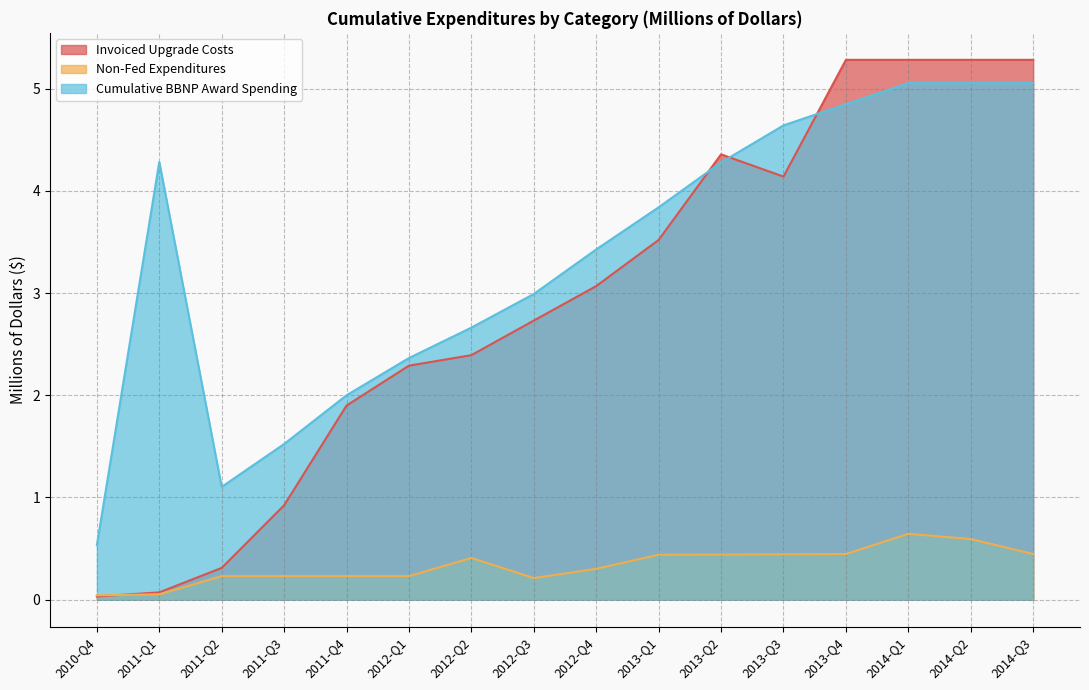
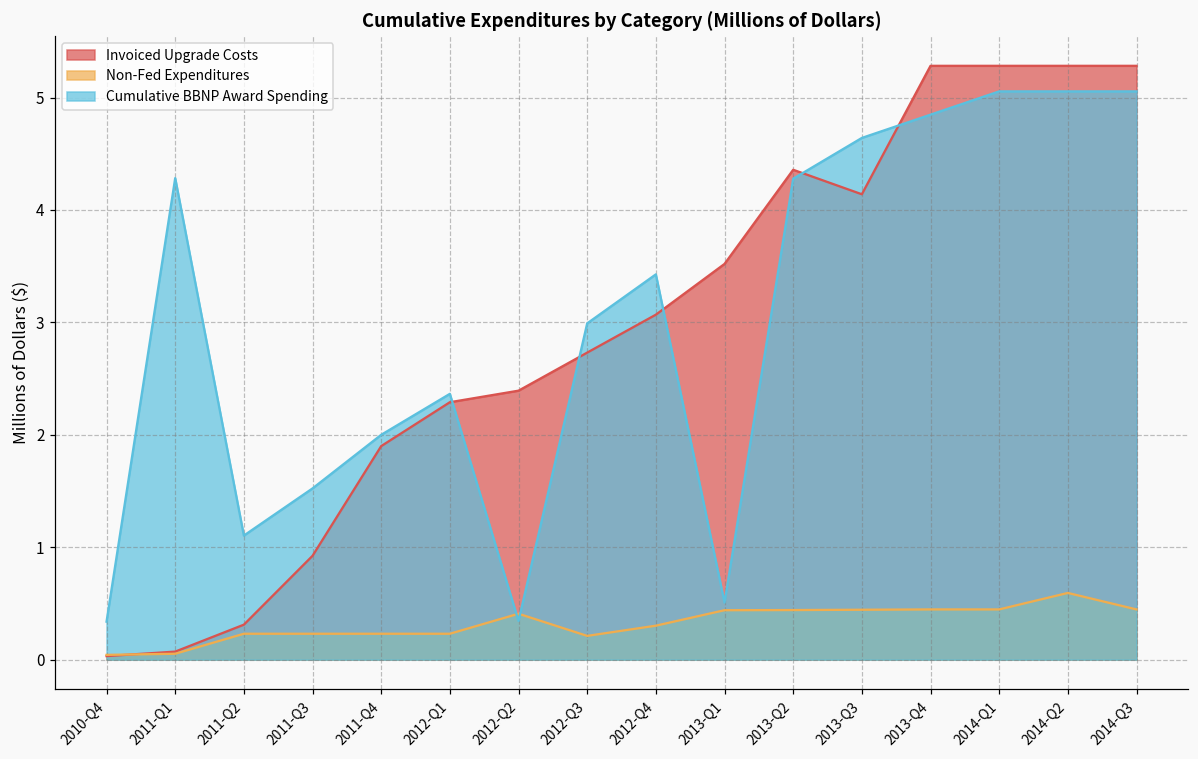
  {
    "Invoiced Upgrade Costs": {
      "2011-Q2": 0.31,
      "2011-Q3": 0.92,
      "2011-Q4": 1.90,
      "2012-Q1": 2.29,
      "2012-Q2": 2.39,
      "2012-Q3": 2.73,
      "2012-Q4": 3.07,
      "2013-Q1": 3.52,
      "2013-Q2": 4.36,
      "2013-Q3": 4.14,
      "2013-Q4": 5.28,
      "2014-Q1": 5.28,
      "2014-Q2": 5.28,
      "2014-Q3": 5.28
    },
    "Non-Fed Expenditures": {
      "2011-Q2": 0.23,
      "2011-Q3": 0.23,
      "2011-Q4": 0.23,
      "2012-Q1": 0.23,
      "2012-Q2": 0.41,
      "2012-Q3": 0.21,
      "2012-Q4": 0.30,
      "2013-Q1": 0.44,
      "2013-Q2": 0.44,
      "2013-Q3": 0.44,
      "2013-Q4": 0.45,
-     "2014-Q1": 0.64,
+     "2014-Q1": 0.45,
      "2014-Q2": 0.59,
      "2014-Q3": 0.45
    },
    "Cumulative BBNP Award Spending": {
-     "2010-Q4": 0.53,
+     "2010-Q4": 0.34,
      "2011-Q1": 4.28,
      "2011-Q2": 1.10,
      "2011-Q3": 1.52,
      "2011-Q4": 2.00,
      "2012-Q1": 2.36,
-     "2012-Q2": 2.66,
+     "2012-Q2": 0.34,
      "2012-Q3": 2.99,
      "2012-Q4": 3.43,
-     "2013-Q1": 3.84,
+     "2013-Q1": 0.51,
      "2013-Q2": 4.28,
      "2013-Q3": 4.64,
      "2013-Q4": 4.85,
      "2014-Q1": 5.05,
      "2014-Q2": 5.05,
      "2014-Q3": 5.05
    }
  }
